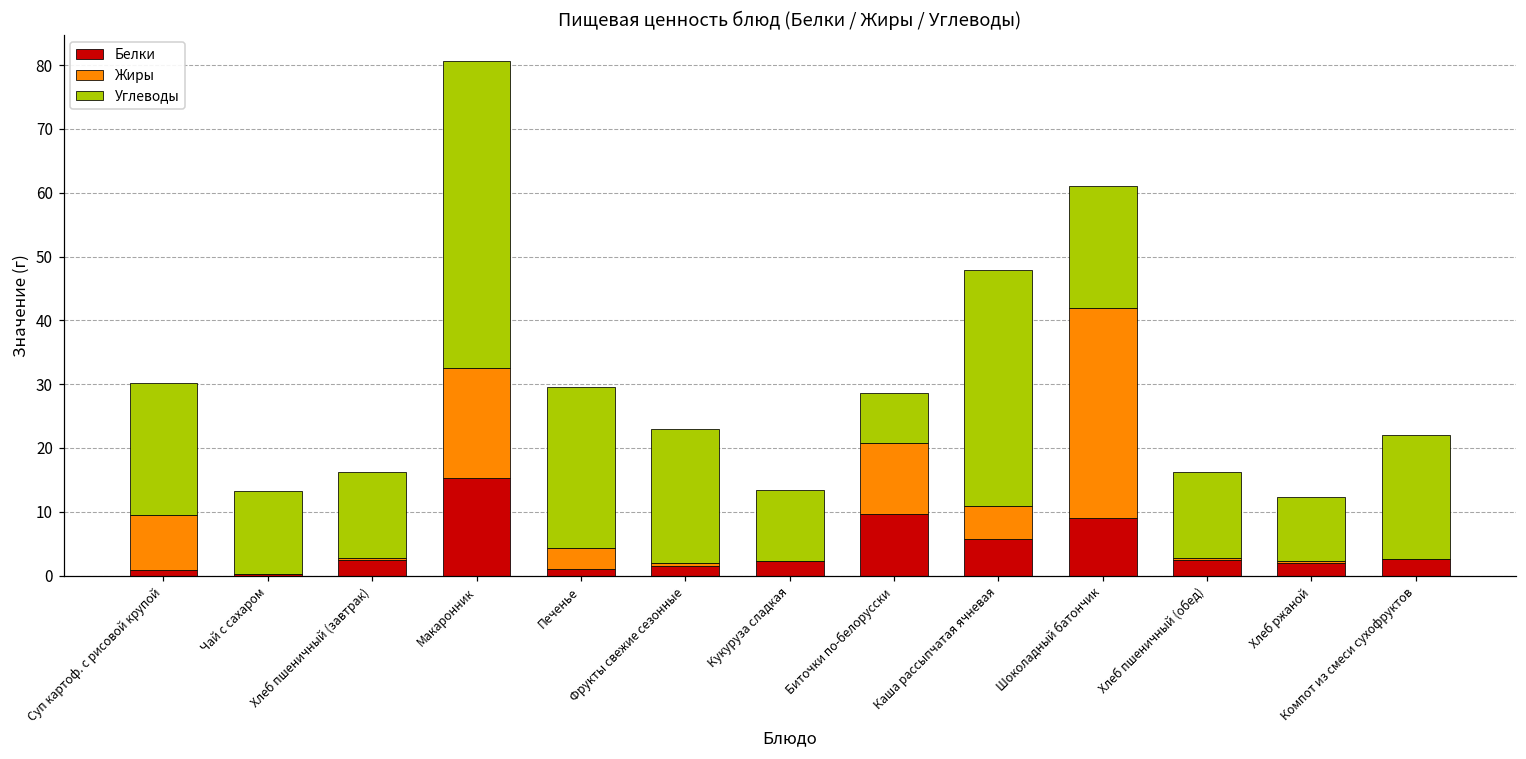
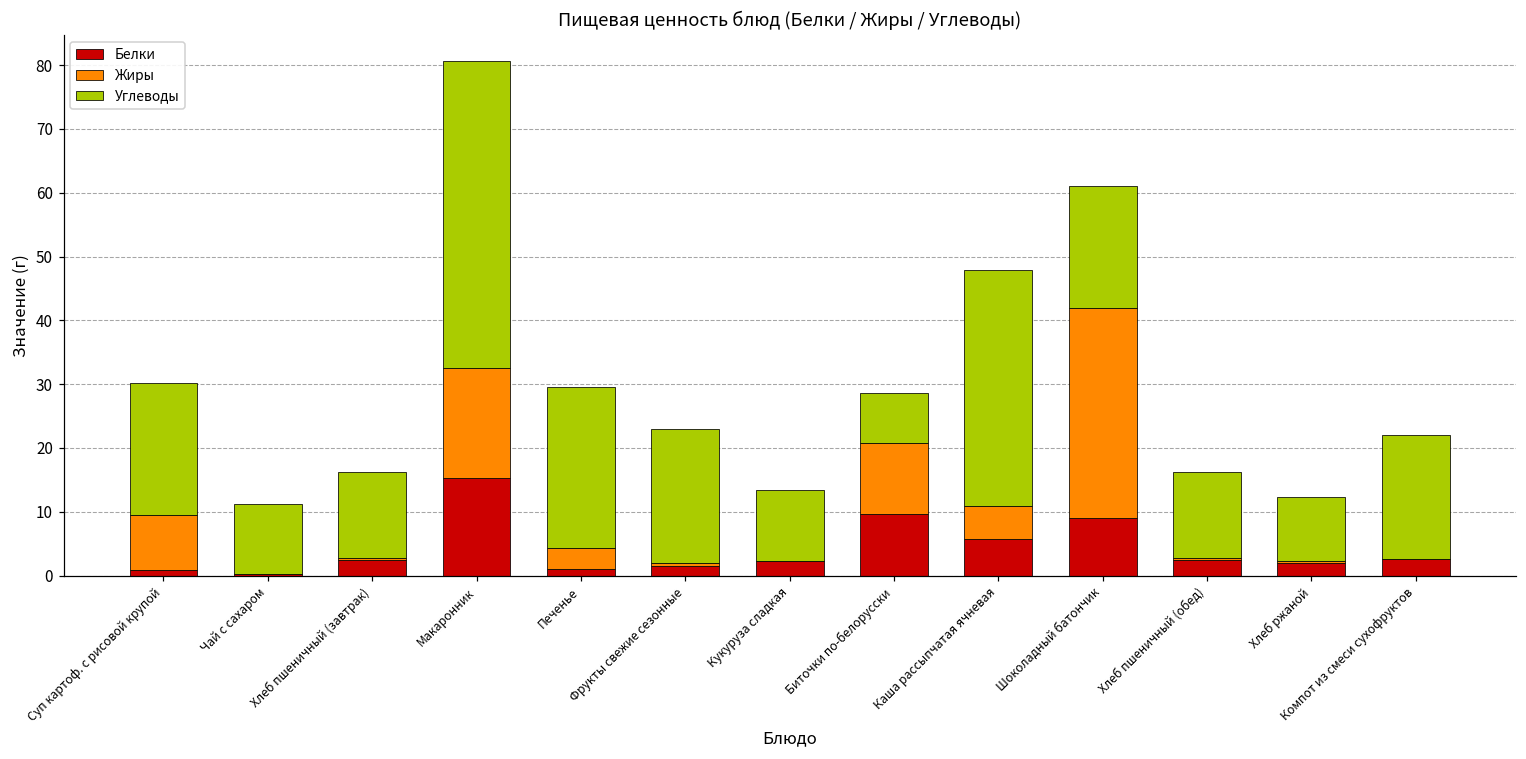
  {
    "Белки": {
      "Суп картоф. с рисовой крупой": 1,
      "Хлеб пшеничный (завтрак)": 2,
      "Макаронник": 15,
      "Печенье": 1,
      "Фрукты свежие сезонные": 2,
      "Кукуруза сладкая": 2,
      "Биточки по-белорусски": 10,
      "Каша рассыпчатая ячневая": 6,
      "Шоколадный батончик": 9,
      "Хлеб пшеничный (обед)": 2,
      "Хлеб ржаной": 2,
      "Компот из смеси сухофруктов": 3
    },
    "Жиры": {
      "Суп картоф. с рисовой крупой": 9,
      "Макаронник": 17,
      "Печенье": 3,
      "Фрукты свежие сезонные": 1,
      "Кукуруза сладкая": 0,
      "Биточки по-белорусски": 11,
      "Каша рассыпчатая ячневая": 5,
      "Шоколадный батончик": 33,
      "Компот из смеси сухофруктов": 0
    },
    "Углеводы": {
      "Суп картоф. с рисовой крупой": 21,
-     "Чай с сахаром": 13,
+     "Чай с сахаром": 11,
      "Хлеб пшеничный (завтрак)": 14,
      "Макаронник": 48,
      "Печенье": 25,
      "Фрукты свежие сезонные": 21,
      "Кукуруза сладкая": 11,
      "Биточки по-белорусски": 8,
      "Каша рассыпчатая ячневая": 37,
      "Шоколадный батончик": 19,
      "Хлеб пшеничный (обед)": 14,
      "Хлеб ржаной": 10,
      "Компот из смеси сухофруктов": 19
    }
  }
